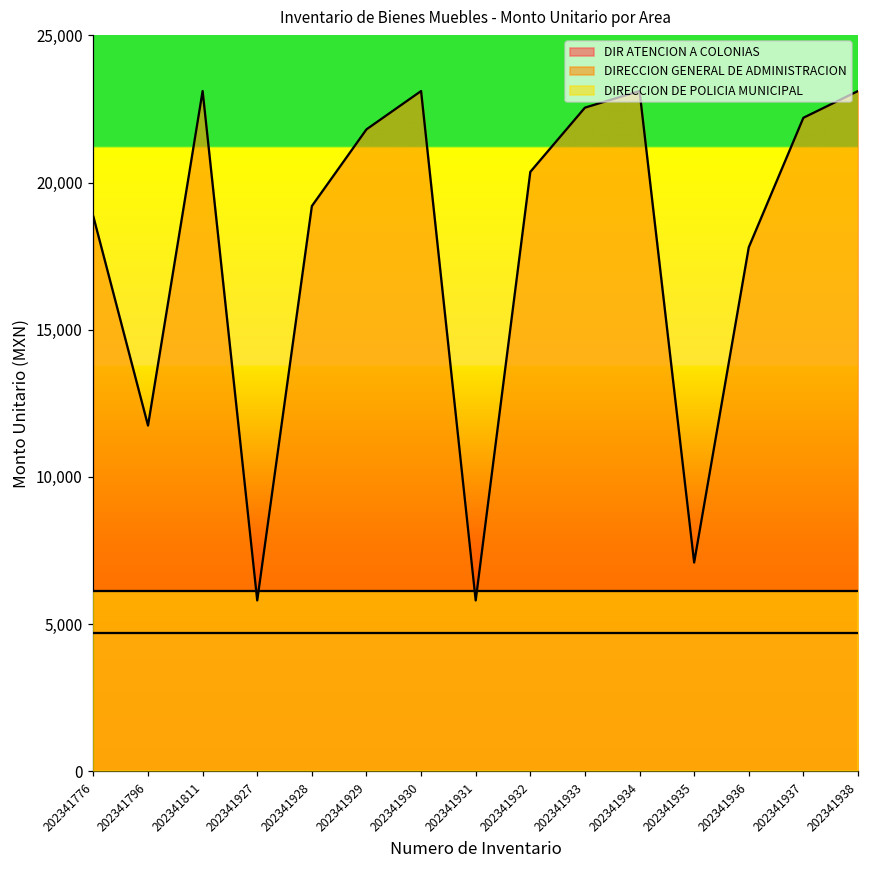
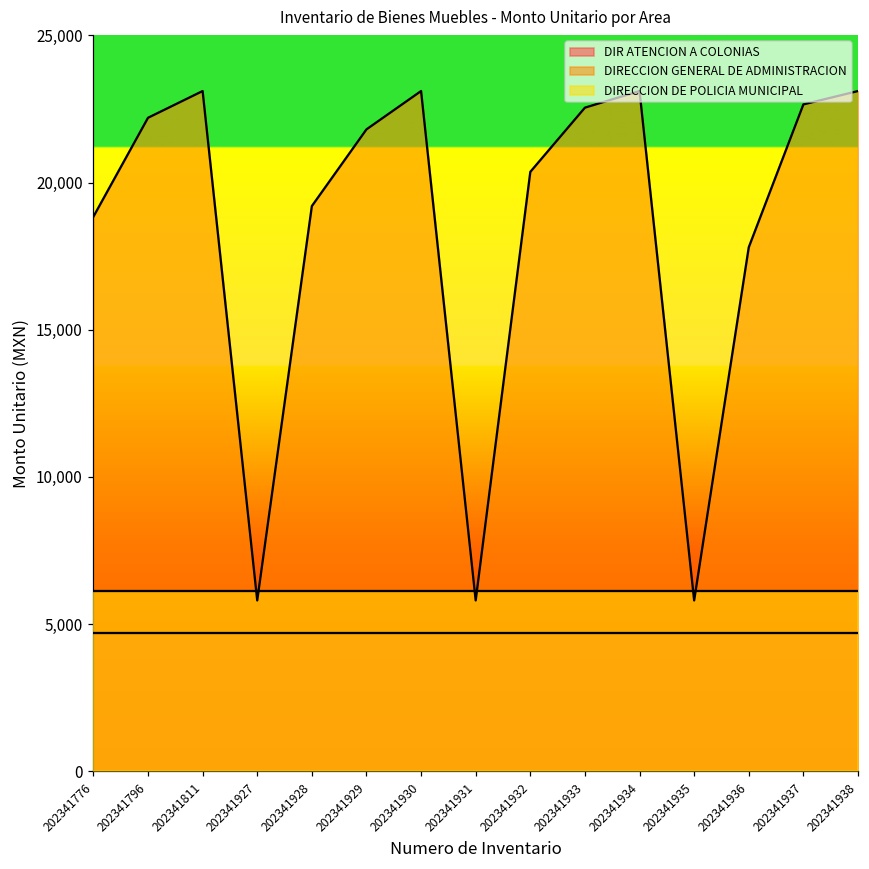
  {
    "DIR ATENCION A COLONIAS": {
      "202341776": "4,700",
      "202341796": "4,700",
      "202341811": "4,700",
      "202341927": "4,700",
      "202341928": "4,700",
      "202341929": "4,700",
      "202341930": "4,700",
      "202341931": "4,700",
      "202341932": "4,700",
      "202341933": "4,700",
      "202341934": "4,700",
      "202341935": "4,700",
      "202341936": "4,700",
      "202341937": "4,700",
      "202341938": "4,700"
    },
    "DIRECCION GENERAL DE ADMINISTRACION": {
      "202341776": "18,800",
-     "202341796": "11,700",
+     "202341796": "22,200",
      "202341811": "23,100",
      "202341927": "5,800",
      "202341928": "19,200",
      "202341929": "21,800",
      "202341930": "23,100",
      "202341931": "5,800",
      "202341932": "20,400",
      "202341933": "22,500",
-     "202341935": "7,100",
+     "202341935": "5,800",
      "202341936": "17,800",
-     "202341937": "22,200",
+     "202341937": "22,700",
      "202341938": "23,100"
    },
    "DIRECCION DE POLICIA MUNICIPAL": {
      "202341776": "6,100",
      "202341796": "6,100",
      "202341811": "6,100",
      "202341927": "6,100",
      "202341928": "6,100",
      "202341929": "6,100",
      "202341930": "6,100",
      "202341931": "6,100",
      "202341932": "6,100",
      "202341933": "6,100",
      "202341934": "6,100",
      "202341935": "6,100",
      "202341936": "6,100",
      "202341937": "6,100",
      "202341938": "6,100"
    }
  }
